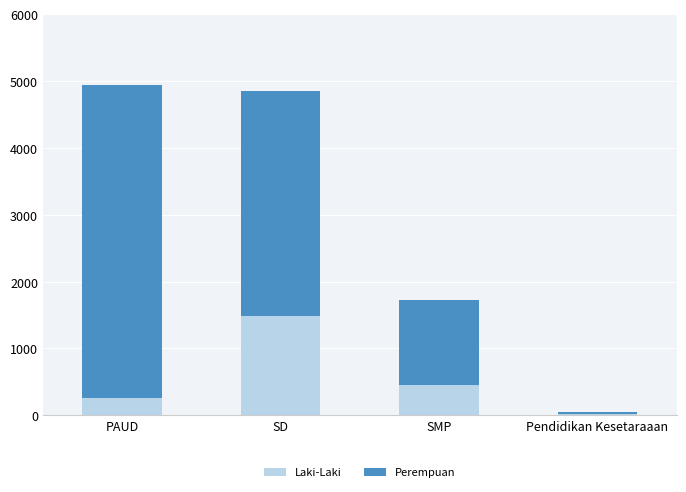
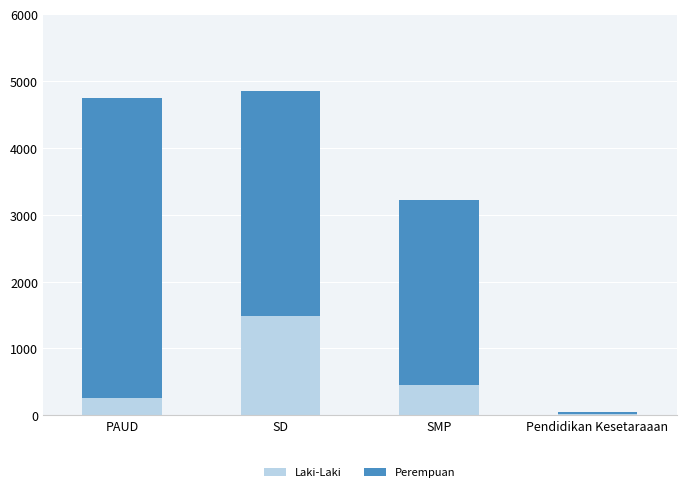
  {
    "Laki-Laki": {
      "PAUD": 300,
      "SD": 1500,
      "SMP": 500
    },
    "Perempuan": {
-     "PAUD": 4700,
+     "PAUD": 4500,
      "SD": 3400,
-     "SMP": 1300
+     "SMP": 2800
    }
  }
